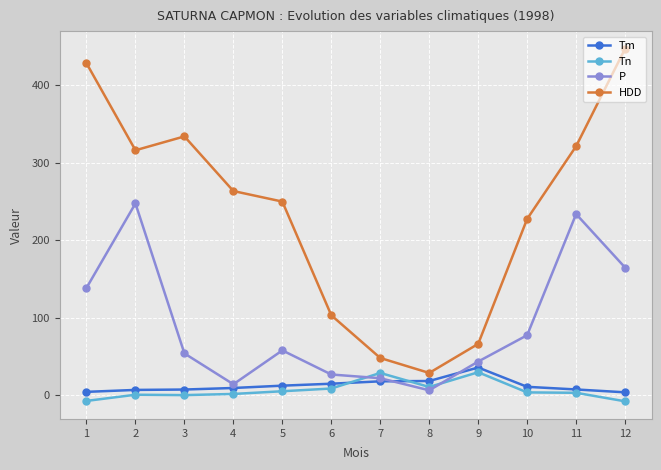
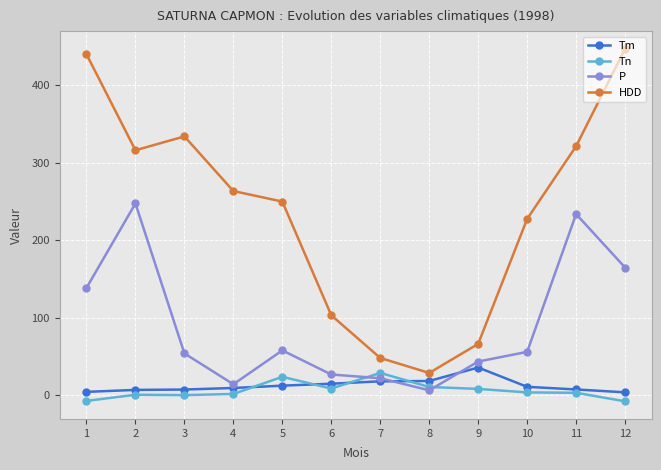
  {
    "Tm": {
      "1": 0,
      "2": 10,
      "3": 10,
      "4": 10,
      "5": 10,
      "6": 10,
      "7": 20,
      "8": 20,
      "9": 40,
      "10": 10,
      "11": 10,
      "12": 0
    },
    "Tn": {
      "1": -10,
      "2": 0,
      "3": 0,
      "4": 0,
-     "5": 10,
+     "5": 20,
      "6": 10,
      "7": 30,
      "8": 10,
-     "9": 30,
+     "9": 10,
      "10": 0,
      "11": 0,
      "12": -10
    },
    "P": {
      "1": 140,
      "2": 250,
      "3": 50,
      "4": 10,
      "5": 60,
      "6": 30,
      "7": 20,
      "8": 10,
      "9": 40,
-     "10": 80,
+     "10": 60,
      "11": 230,
      "12": 160
    },
    "HDD": {
-     "1": 430,
+     "1": 440,
      "2": 320,
      "3": 330,
      "4": 260,
      "5": 250,
      "6": 100,
      "7": 50,
      "8": 30,
      "9": 70,
      "10": 230,
      "11": 320
    }
  }
